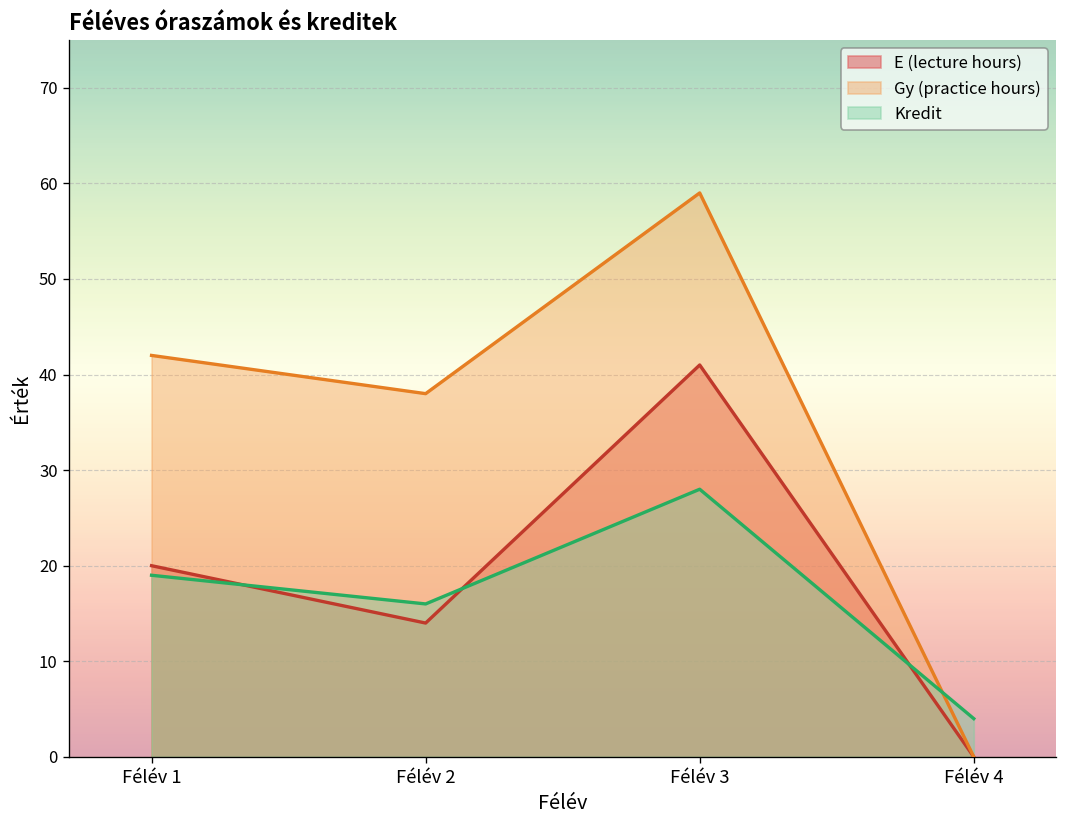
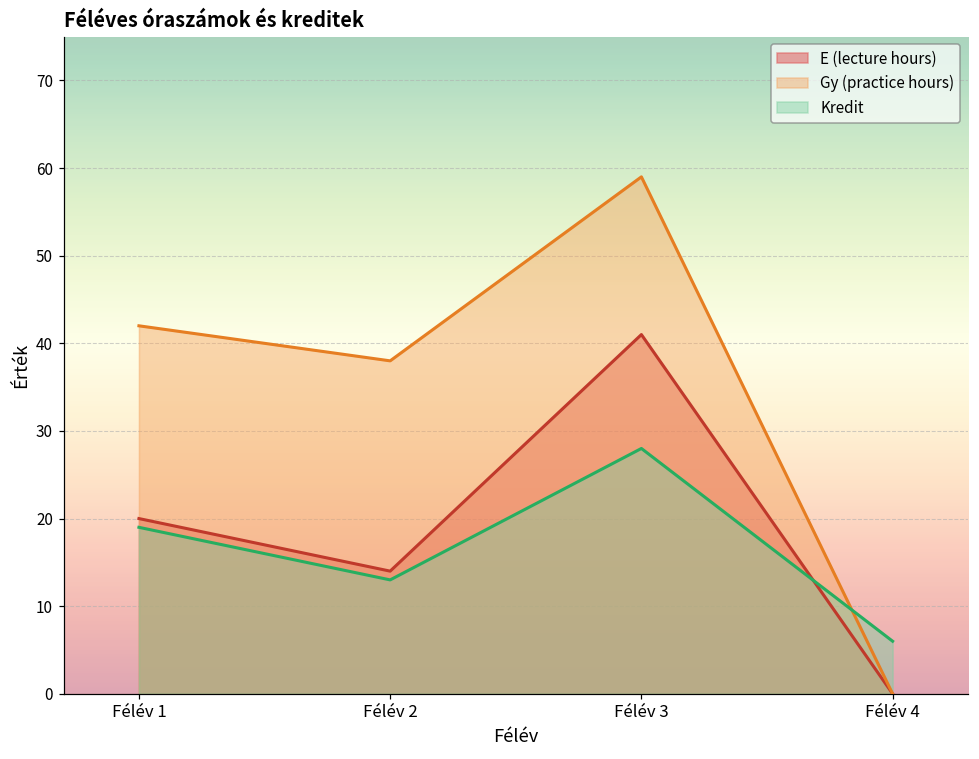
  {
    "E (lecture hours)": {
      "Félév 1": 20,
      "Félév 2": 14,
      "Félév 3": 41
    },
    "Gy (practice hours)": {
      "Félév 1": 42,
      "Félév 2": 38,
      "Félév 3": 59
    },
    "Kredit": {
      "Félév 1": 19,
-     "Félév 2": 16,
+     "Félév 2": 13,
      "Félév 3": 28,
-     "Félév 4": 4
+     "Félév 4": 6
    }
  }
